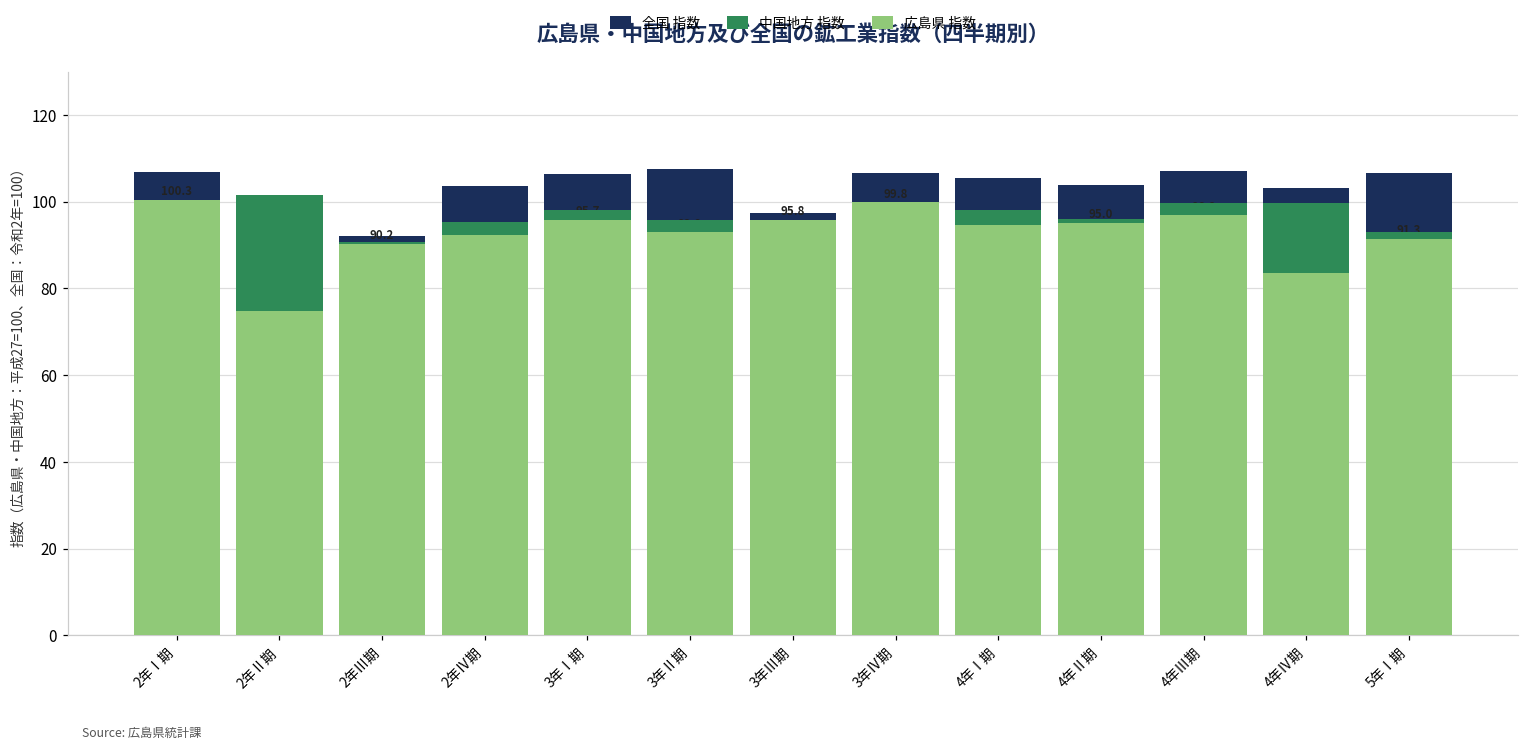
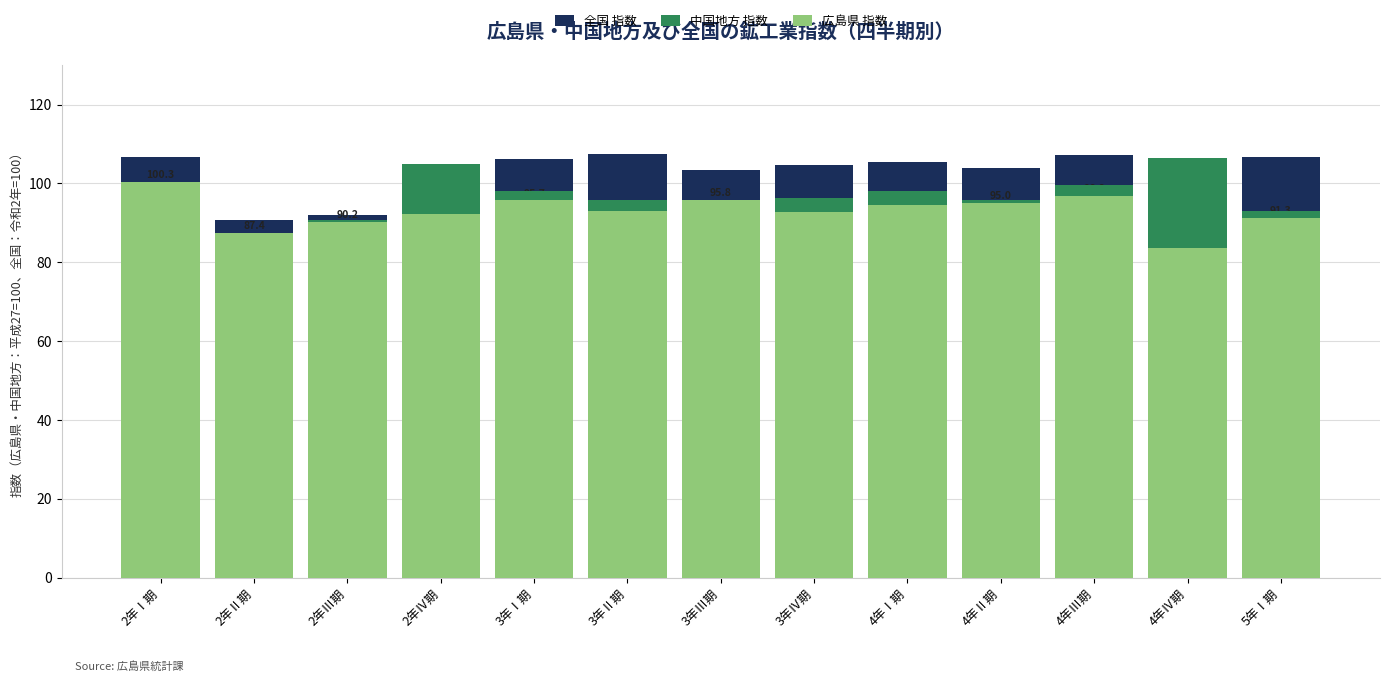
  {
    "全国 指数": {
      "3年Ⅰ期": 106,
      "3年Ⅱ期": 108,
-     "3年Ⅲ期": 97,
-     "3年Ⅳ期": 107,
+     "3年Ⅲ期": 103,
+     "3年Ⅳ期": 105,
      "4年Ⅰ期": 105,
      "4年Ⅲ期": 107
    },
    "中国地方 指数": {
-     "2年Ⅱ期": 102,
-     "2年Ⅳ期": 95,
-     "4年Ⅳ期": 100
+     "2年Ⅱ期": 79,
+     "2年Ⅳ期": 105,
+     "4年Ⅳ期": 106
    },
    "広島県 指数": {
-     "2年Ⅱ期": 75,
-     "3年Ⅳ期": 100
+     "2年Ⅱ期": 87,
+     "3年Ⅳ期": 93
    }
  }
